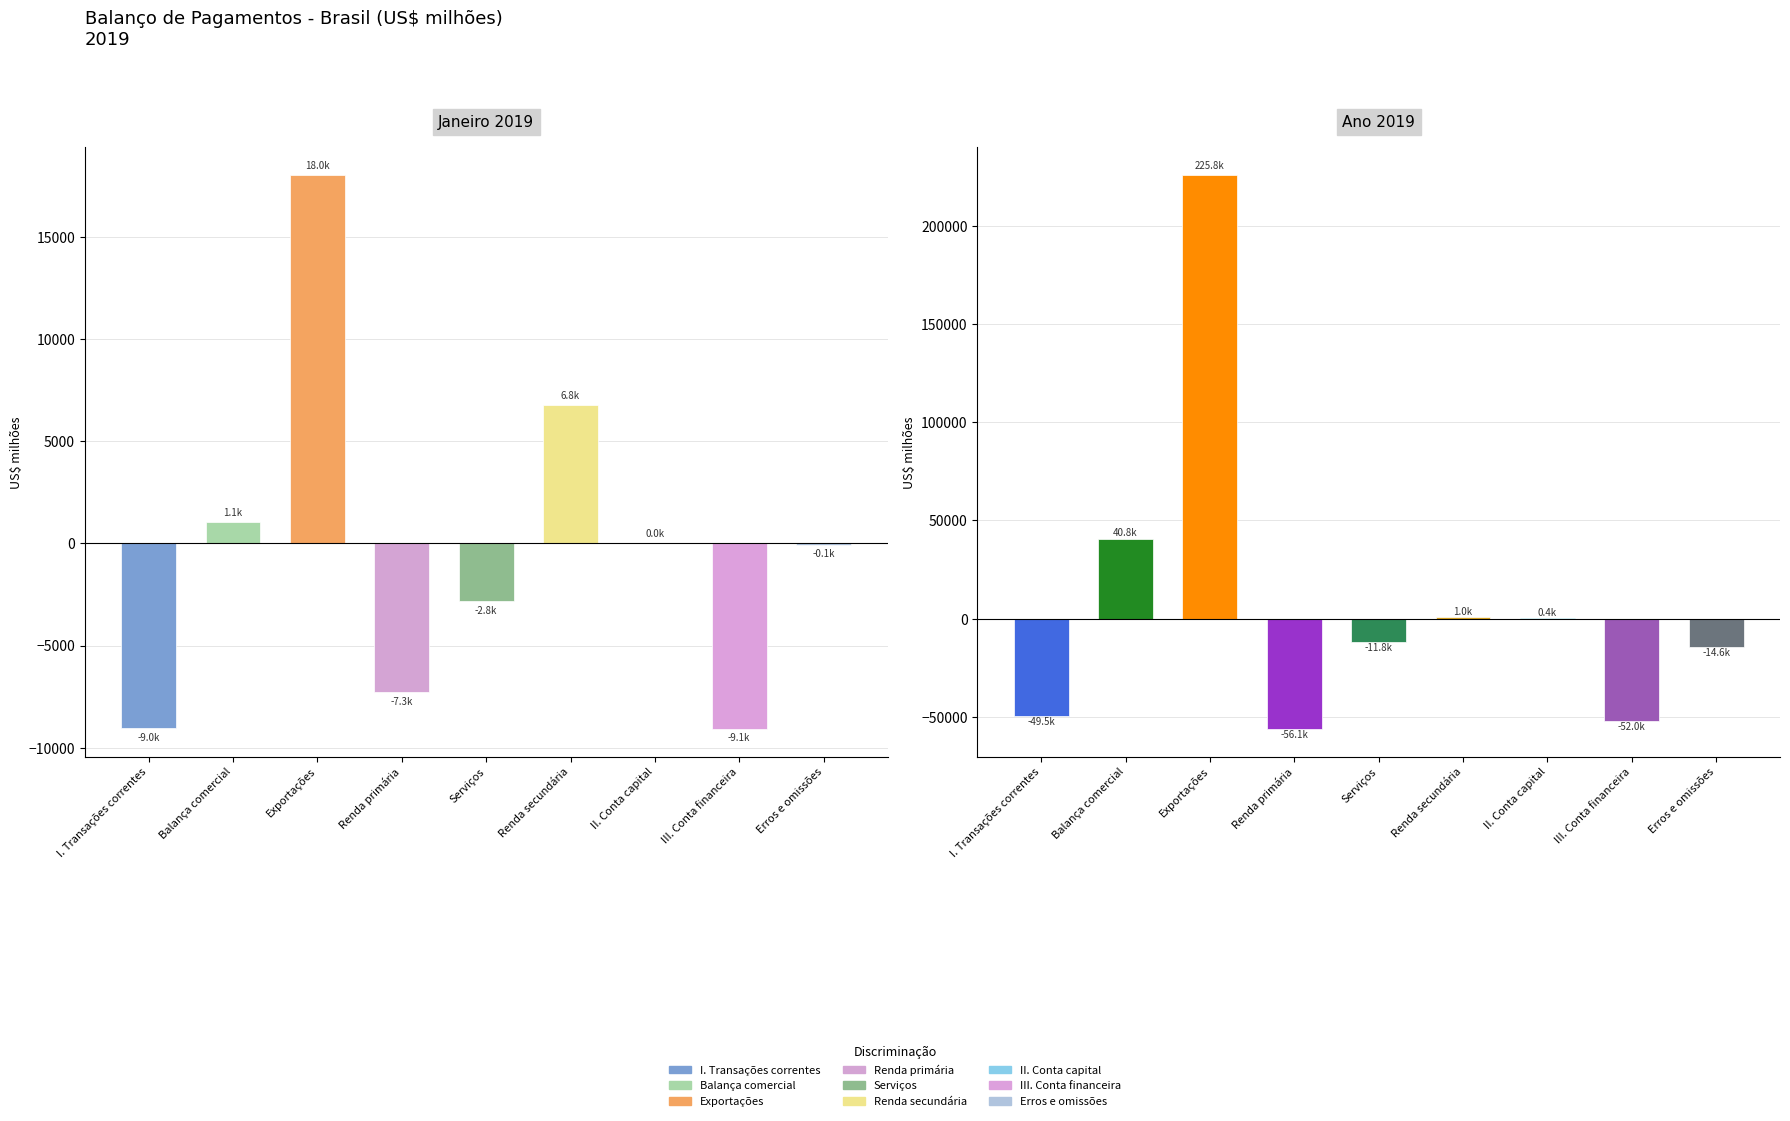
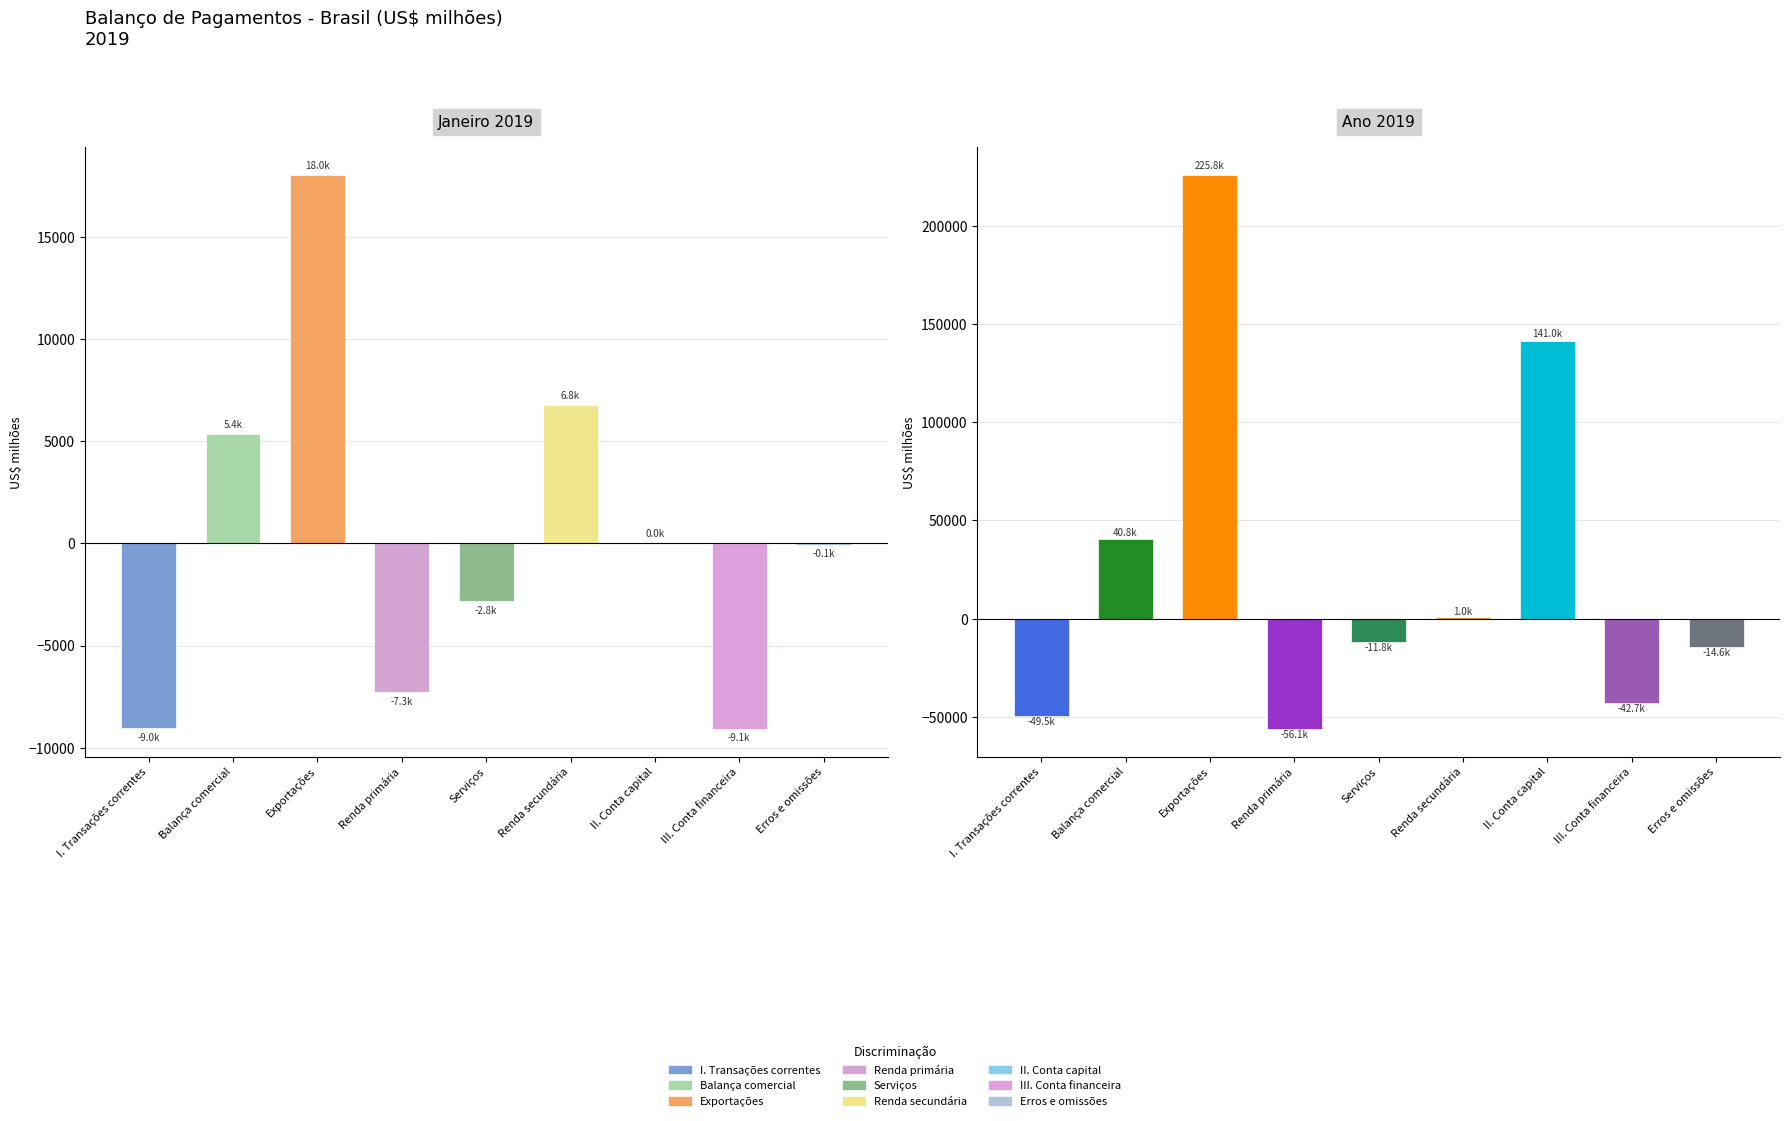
  {
    "Janeiro 2019": {
      "I. Transações correntes": "-9.0k",
-     "Balança comercial": "1.1k",
+     "Balança comercial": "5.4k",
      "Exportações": "18.0k",
      "Renda primária": "-7.3k",
      "Serviços": "-2.8k",
      "Renda secundária": "6.8k",
      "III. Conta financeira": "-9.1k",
      "Erros e omissões": "-0.1k"
    },
    "Ano 2019": {
      "I. Transações correntes": "-49.5k",
      "Balança comercial": "40.8k",
      "Exportações": "225.8k",
      "Renda primária": "-56.1k",
      "Serviços": "-11.8k",
      "Renda secundária": "1.0k",
-     "II. Conta capital": "0.4k",
-     "III. Conta financeira": "-52.0k",
+     "II. Conta capital": "141.0k",
+     "III. Conta financeira": "-42.7k",
      "Erros e omissões": "-14.6k"
    }
  }
